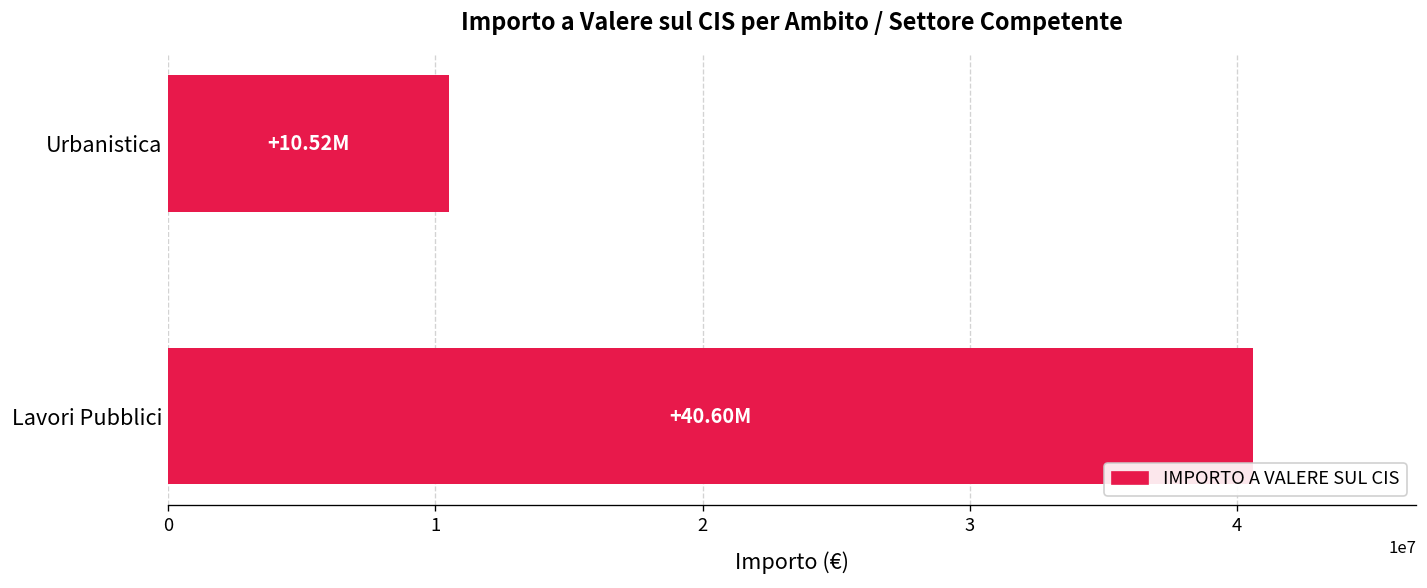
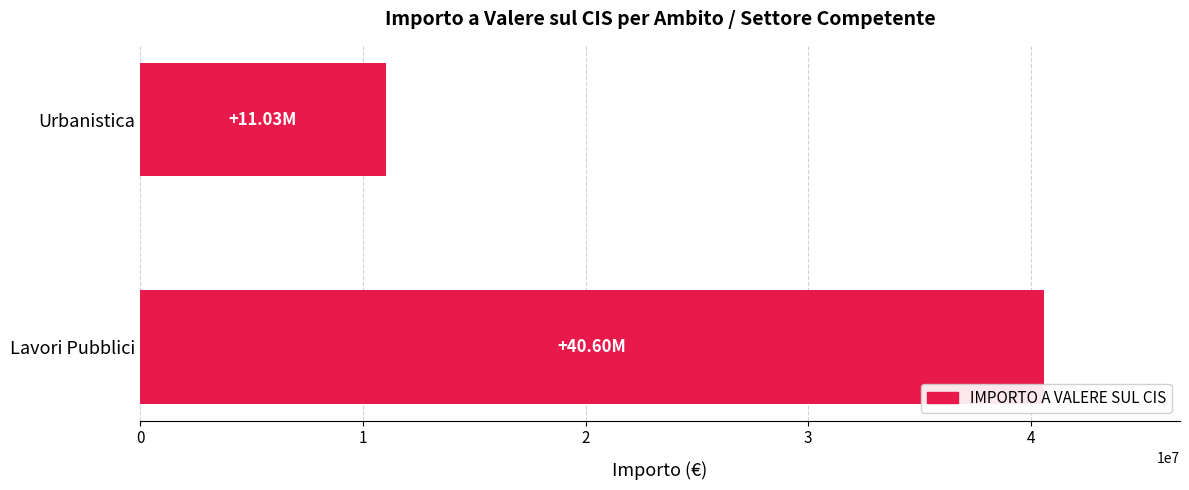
  {
-   "Urbanistica": "+10.52M",
+   "Urbanistica": "+11.03M",
    "Lavori Pubblici": "+40.60M"
  }
